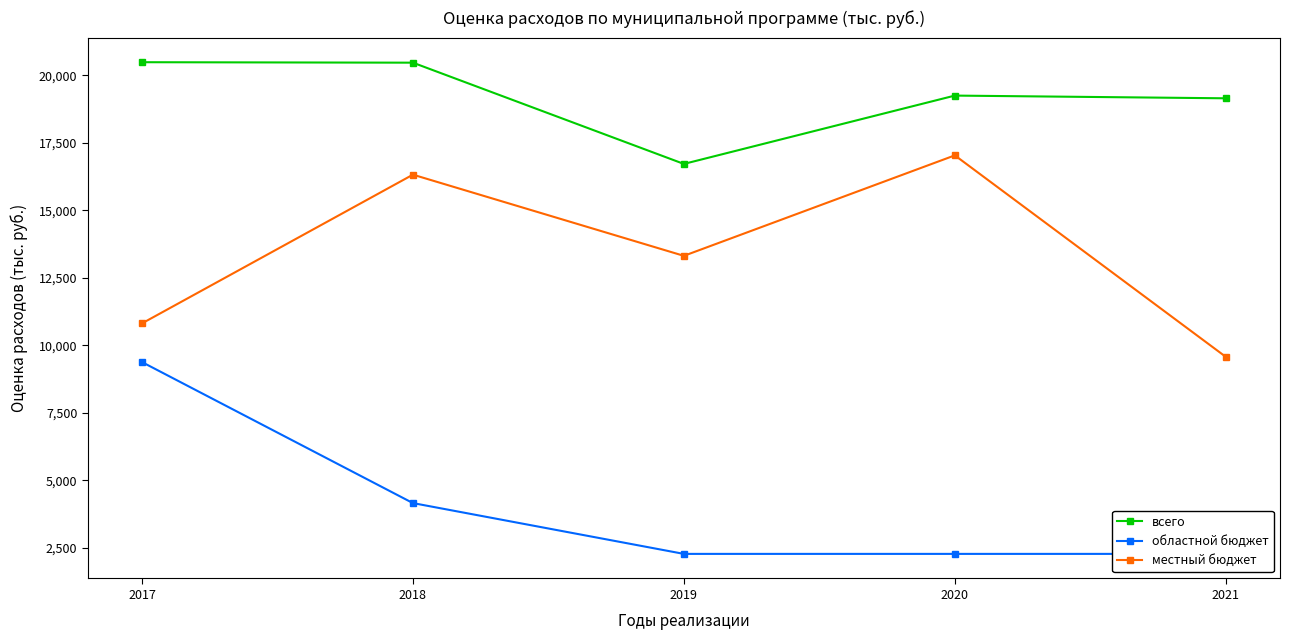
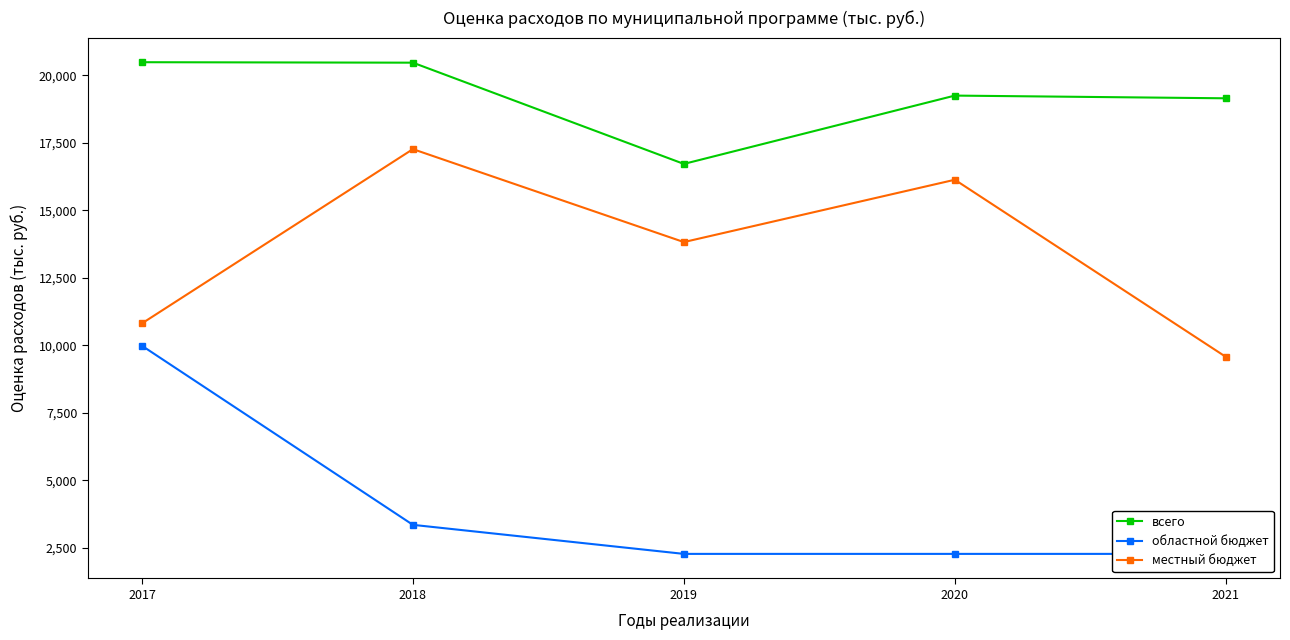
  {
    "всего": {
      "2017": "20,500",
      "2018": "20,500",
      "2019": "16,700",
      "2020": "19,300",
      "2021": "19,200"
    },
    "областной бюджет": {
-     "2017": "9,400",
-     "2018": "4,200",
+     "2017": "10,000",
+     "2018": "3,300",
      "2019": "2,300",
      "2020": "2,300"
    },
    "местный бюджет": {
      "2017": "10,800",
-     "2018": "16,300",
-     "2019": "13,300",
-     "2020": "17,000",
+     "2018": "17,300",
+     "2019": "13,800",
+     "2020": "16,100",
      "2021": "9,600"
    }
  }
